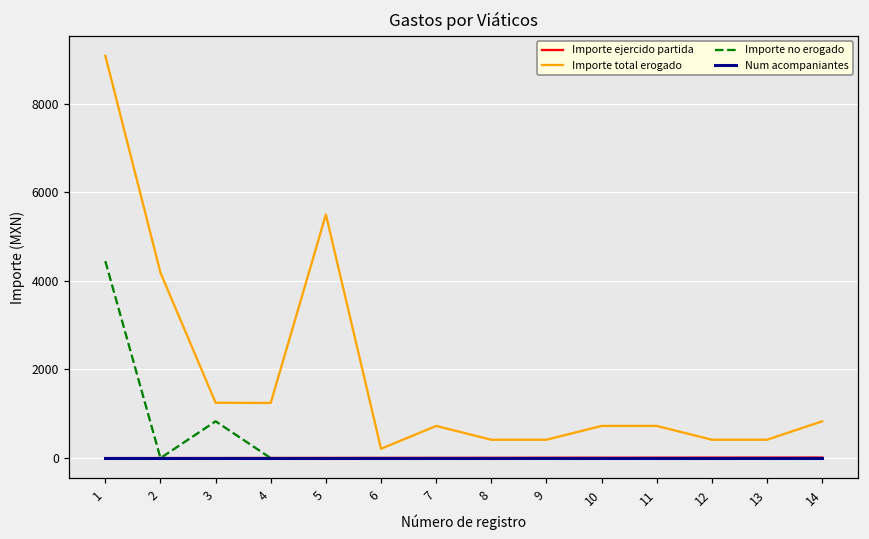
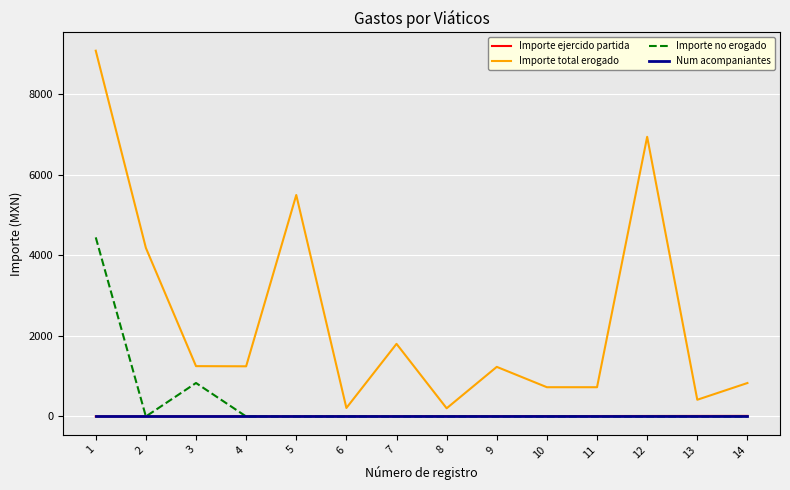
  {
    "Num acompaniantes": {
      "1": 0,
      "3": 0
    },
    "Importe total erogado": {
      "1": 9100,
      "2": 4200,
      "3": 1200,
      "4": 1200,
      "5": 5500,
      "6": 200,
-     "7": 700,
-     "8": 400,
-     "9": 400,
+     "7": 1800,
+     "8": 200,
+     "9": 1200,
      "10": 700,
      "11": 700,
-     "12": 400,
+     "12": 6900,
      "13": 400,
      "14": 800
    },
    "Importe no erogado": {
      "1": 4400,
      "3": 800
    }
  }
